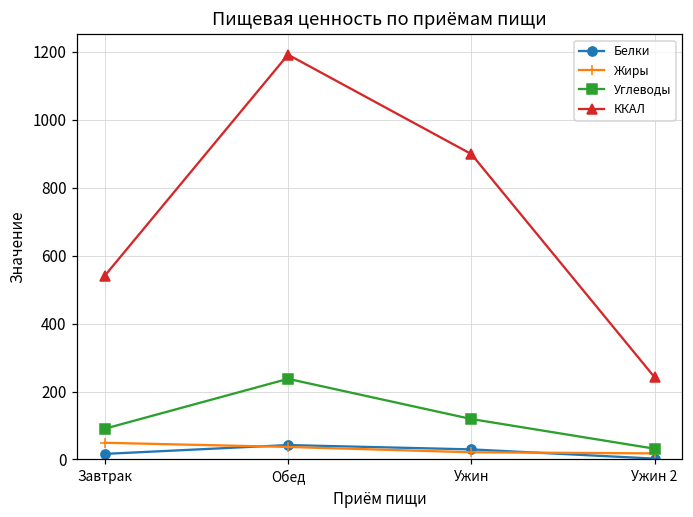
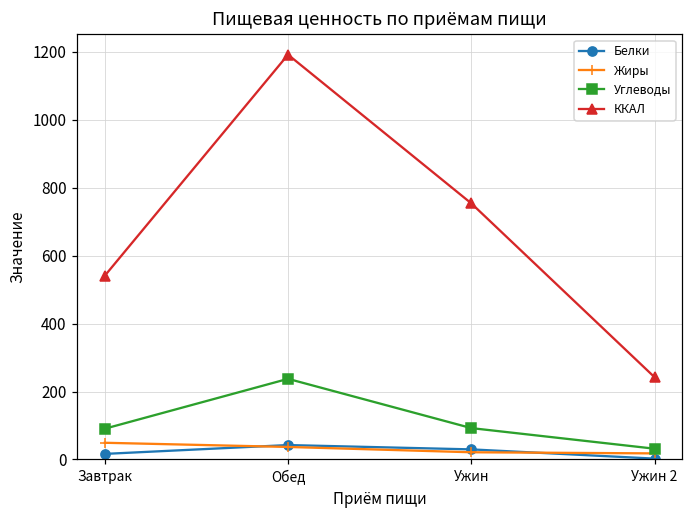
  {
    "Белки": {
      "Завтрак": 20,
      "Ужин": 30,
      "Ужин 2": 0
    },
    "Жиры": {
      "Завтрак": 50,
      "Ужин": 20,
      "Ужин 2": 20
    },
    "Углеводы": {
      "Завтрак": 90,
      "Обед": 240,
-     "Ужин": 120,
+     "Ужин": 90,
      "Ужин 2": 30
    },
    "ККАЛ": {
      "Завтрак": 540,
      "Обед": 1190,
-     "Ужин": 900,
+     "Ужин": 750,
      "Ужин 2": 240
    }
  }
